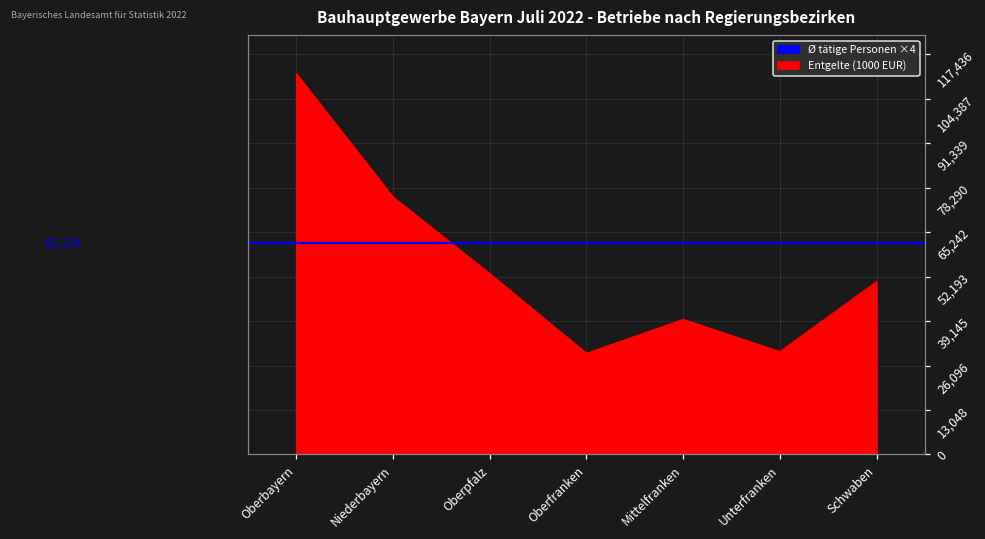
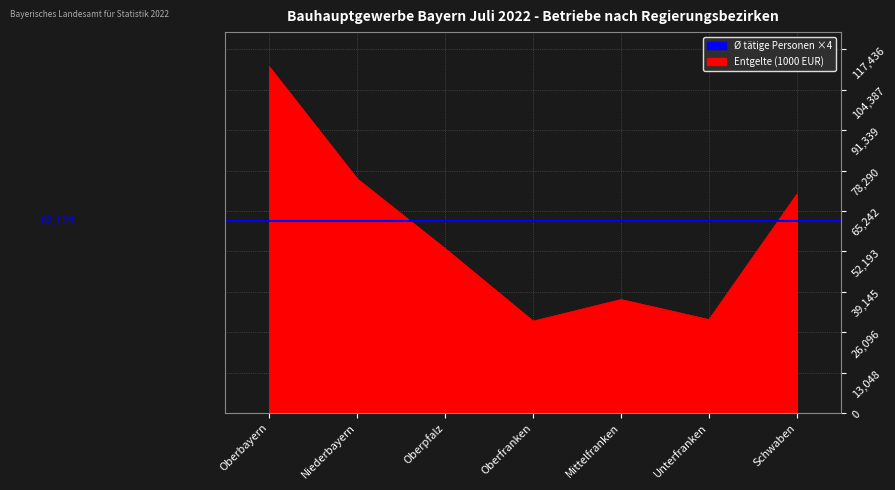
  {
    "Oberbayern": "112,000",
    "Niederbayern": "76,000",
    "Oberpfalz": "53,000",
    "Oberfranken": "30,000",
-   "Mittelfranken": "40,000",
+   "Mittelfranken": "37,000",
    "Unterfranken": "30,000",
-   "Schwaben": "51,000"
+   "Schwaben": "71,000"
  }
